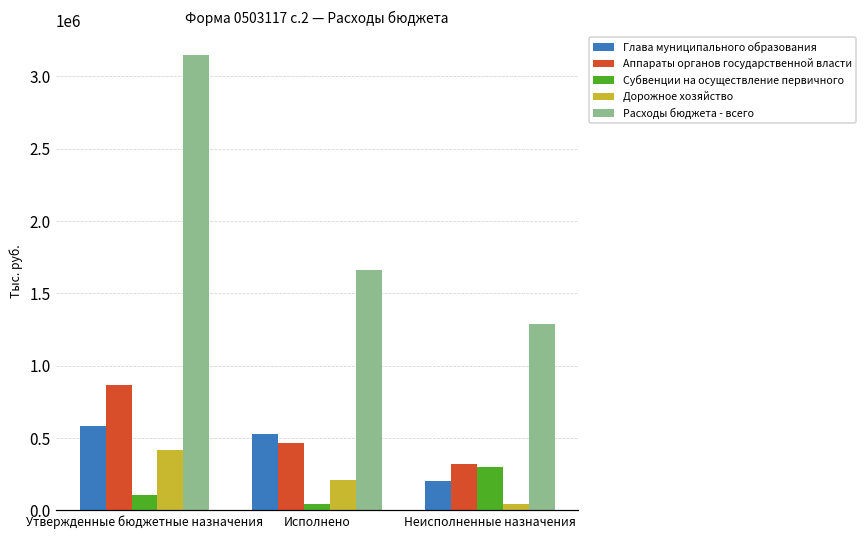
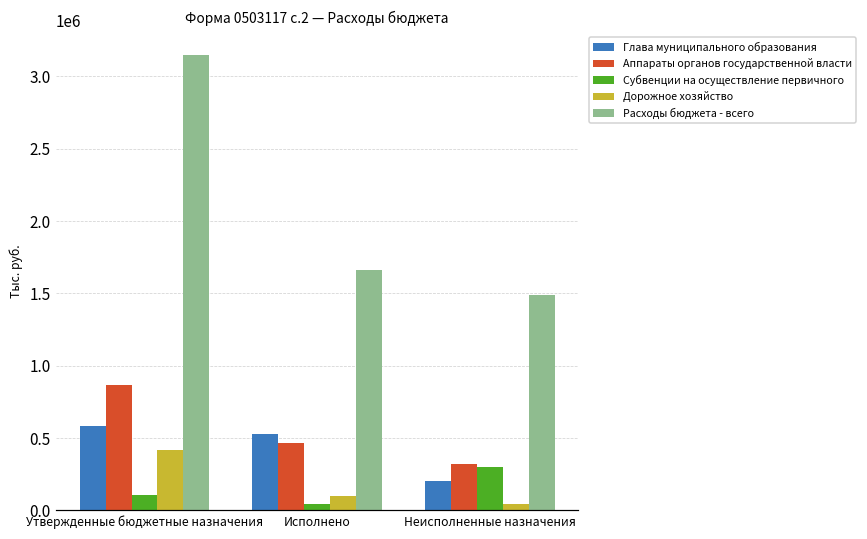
  {
    "Глава муниципального образования": {
      "Утвержденные бюджетные назначения": 580000,
      "Исполнено": 530000,
      "Неисполненные назначения": 200000
    },
    "Аппараты органов государственной власти": {
      "Утвержденные бюджетные назначения": 870000,
      "Исполнено": 470000,
      "Неисполненные назначения": 320000
    },
    "Субвенции на осуществление первичного": {
      "Утвержденные бюджетные назначения": 100000,
      "Исполнено": 40000,
      "Неисполненные назначения": 300000
    },
    "Дорожное хозяйство": {
      "Утвержденные бюджетные назначения": 420000,
-     "Исполнено": 210000,
+     "Исполнено": 100000,
      "Неисполненные назначения": 50000
    },
    "Расходы бюджета - всего": {
      "Утвержденные бюджетные назначения": 3150000,
      "Исполнено": 1660000,
-     "Неисполненные назначения": 1290000
+     "Неисполненные назначения": 1490000
    }
  }
